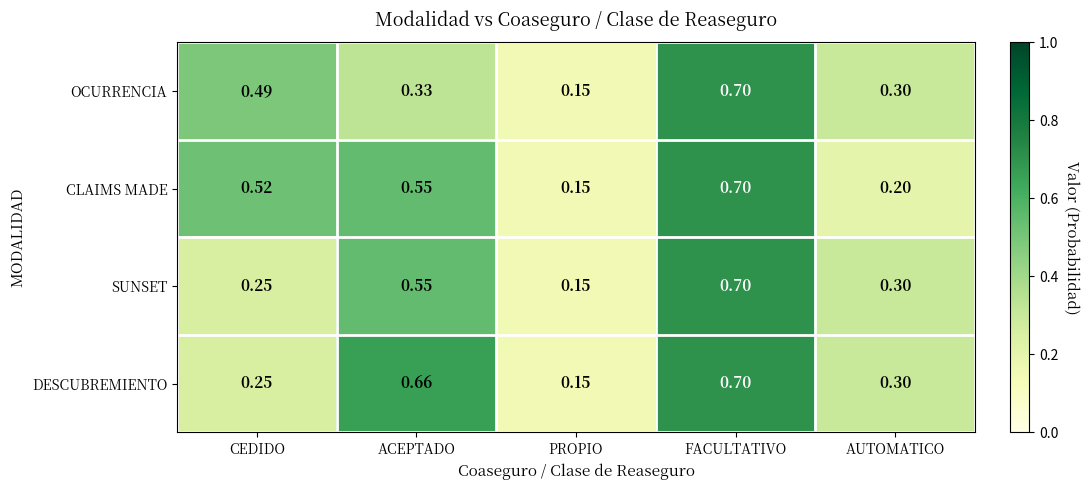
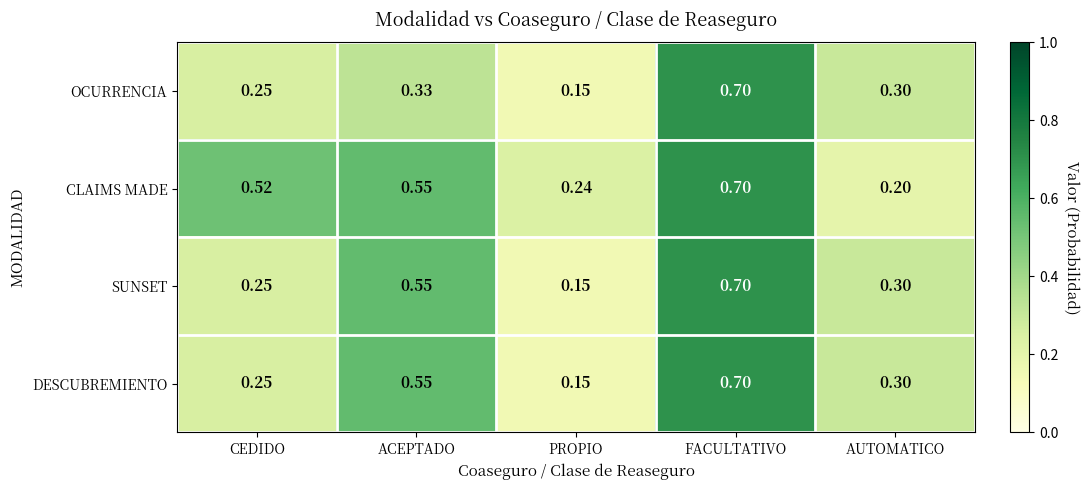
  {
    "OCURRENCIA": {
-     "CEDIDO": 0.49,
+     "CEDIDO": 0.25,
      "ACEPTADO": 0.33,
      "PROPIO": 0.15,
      "FACULTATIVO": 0.70,
      "AUTOMATICO": 0.30
    },
    "CLAIMS MADE": {
      "CEDIDO": 0.52,
      "ACEPTADO": 0.55,
-     "PROPIO": 0.15,
+     "PROPIO": 0.24,
      "FACULTATIVO": 0.70,
      "AUTOMATICO": 0.20
    },
    "SUNSET": {
      "CEDIDO": 0.25,
      "ACEPTADO": 0.55,
      "PROPIO": 0.15,
      "FACULTATIVO": 0.70,
      "AUTOMATICO": 0.30
    },
    "DESCUBREMIENTO": {
      "CEDIDO": 0.25,
-     "ACEPTADO": 0.66,
+     "ACEPTADO": 0.55,
      "PROPIO": 0.15,
      "FACULTATIVO": 0.70,
      "AUTOMATICO": 0.30
    }
  }
